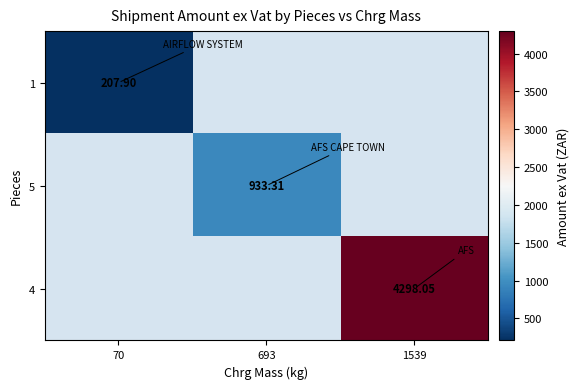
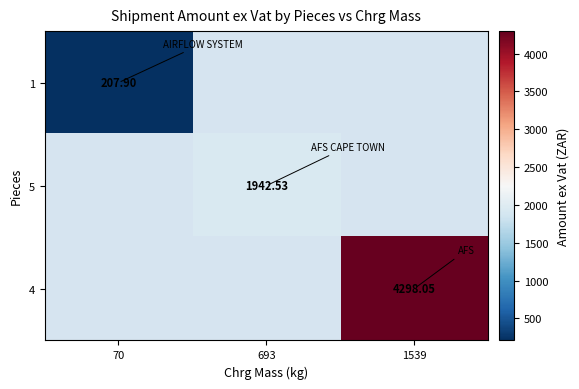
  {
    "5": {
-     "693": 933.31
+     "693": 1942.53
    }
  }
